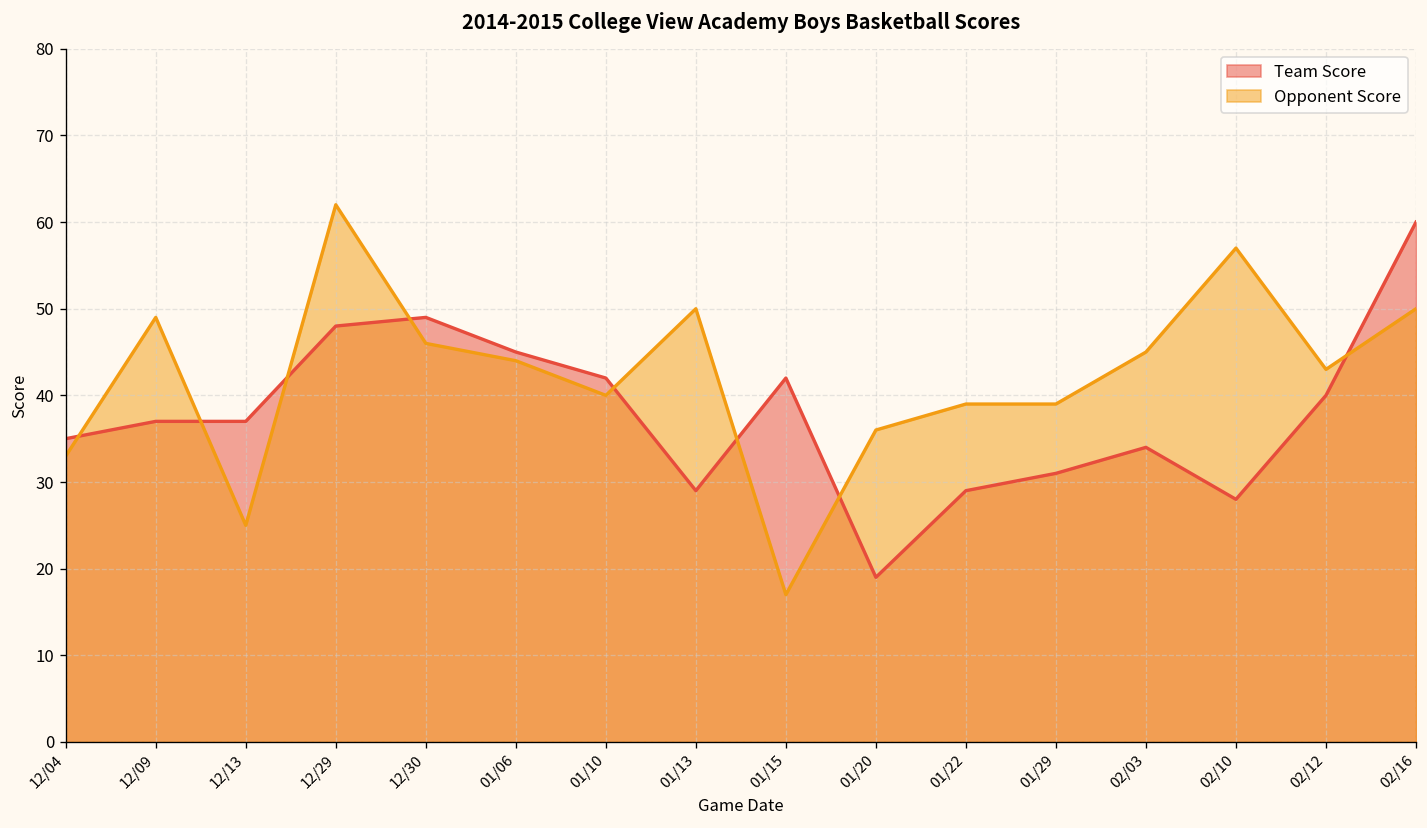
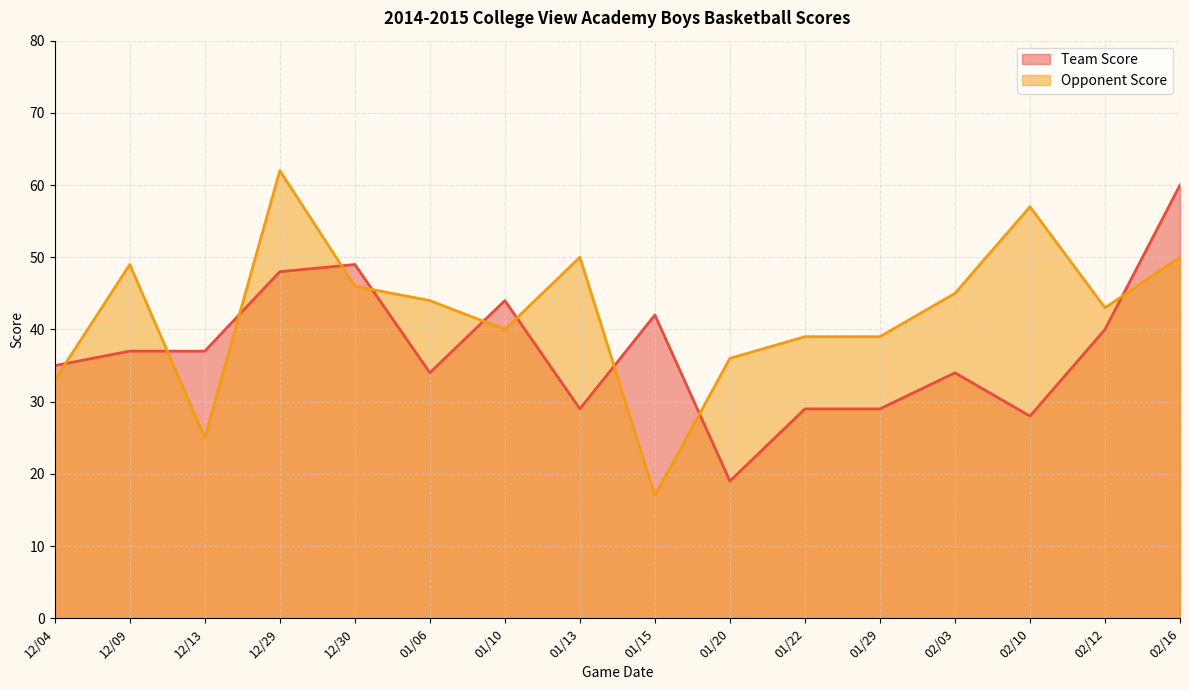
  {
    "Team Score": {
      "12/04": 35,
      "12/09": 37,
      "12/13": 37,
      "12/29": 48,
      "12/30": 49,
-     "01/06": 45,
-     "01/10": 42,
+     "01/06": 34,
+     "01/10": 44,
      "01/13": 29,
      "01/15": 42,
      "01/20": 19,
      "01/22": 29,
-     "01/29": 31,
+     "01/29": 29,
      "02/03": 34,
      "02/10": 28,
      "02/12": 40,
      "02/16": 60
    },
    "Opponent Score": {
      "12/04": 33,
      "12/09": 49,
      "12/13": 25,
      "12/29": 62,
      "12/30": 46,
      "01/06": 44,
      "01/10": 40,
      "01/13": 50,
      "01/15": 17,
      "01/20": 36,
      "01/22": 39,
      "01/29": 39,
      "02/03": 45,
      "02/10": 57,
      "02/12": 43,
      "02/16": 50
    }
  }
